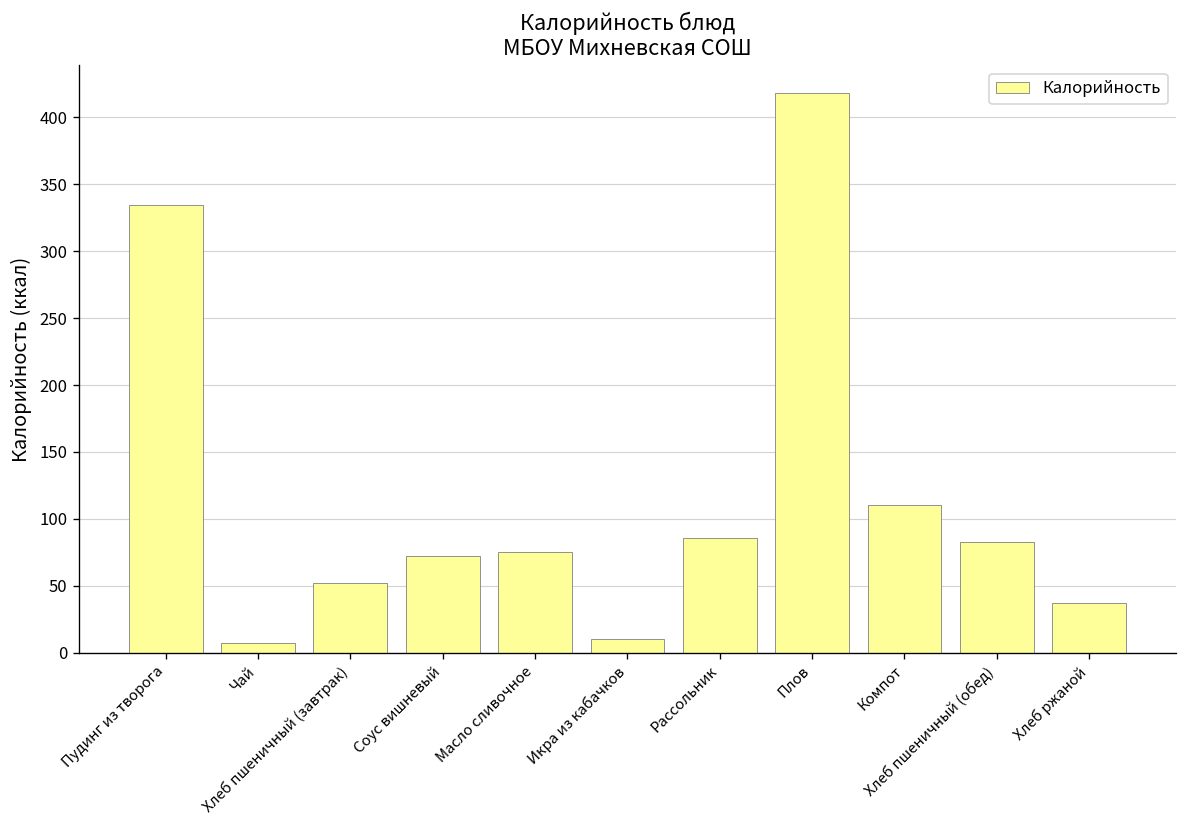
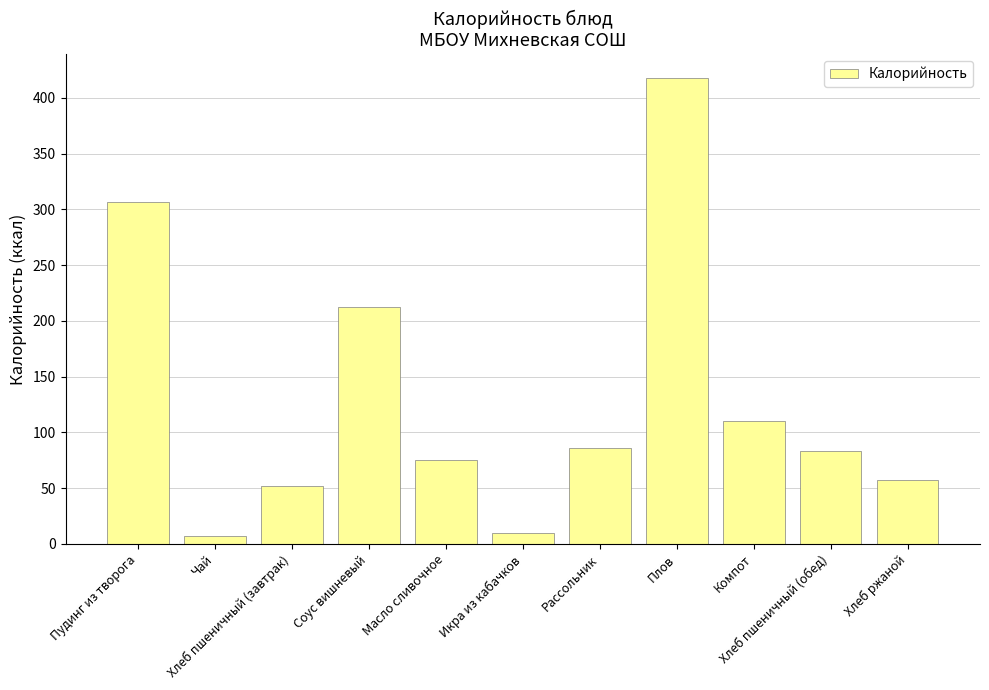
  {
-   "Пудинг из творога": 334,
+   "Пудинг из творога": 306,
    "Чай": 7,
    "Хлеб пшеничный (завтрак)": 52,
-   "Соус вишневый": 72,
+   "Соус вишневый": 212,
    "Масло сливочное": 75,
    "Икра из кабачков": 10,
    "Рассольник": 86,
    "Плов": 418,
    "Компот": 110,
    "Хлеб пшеничный (обед)": 83,
-   "Хлеб ржаной": 37
+   "Хлеб ржаной": 57
  }
